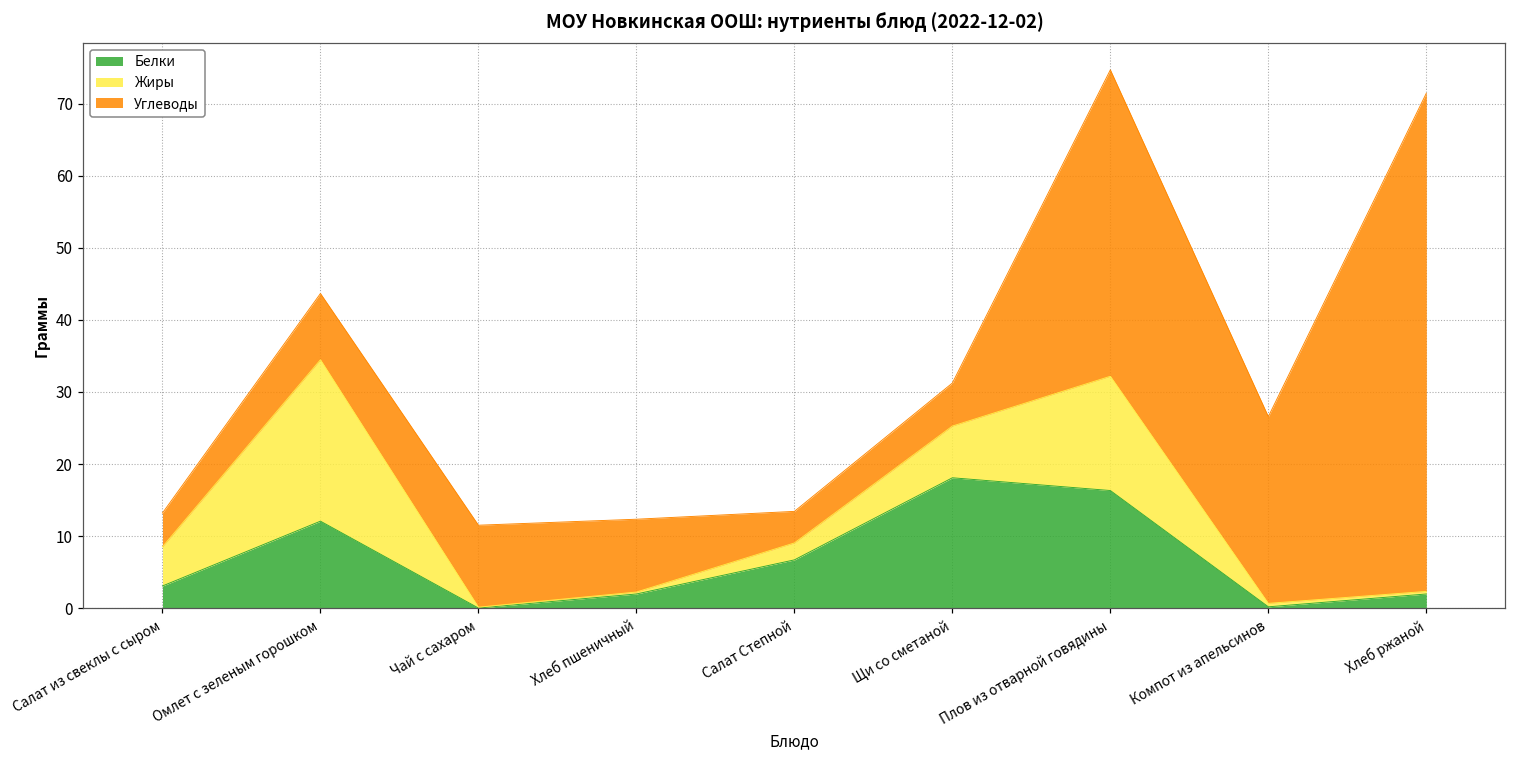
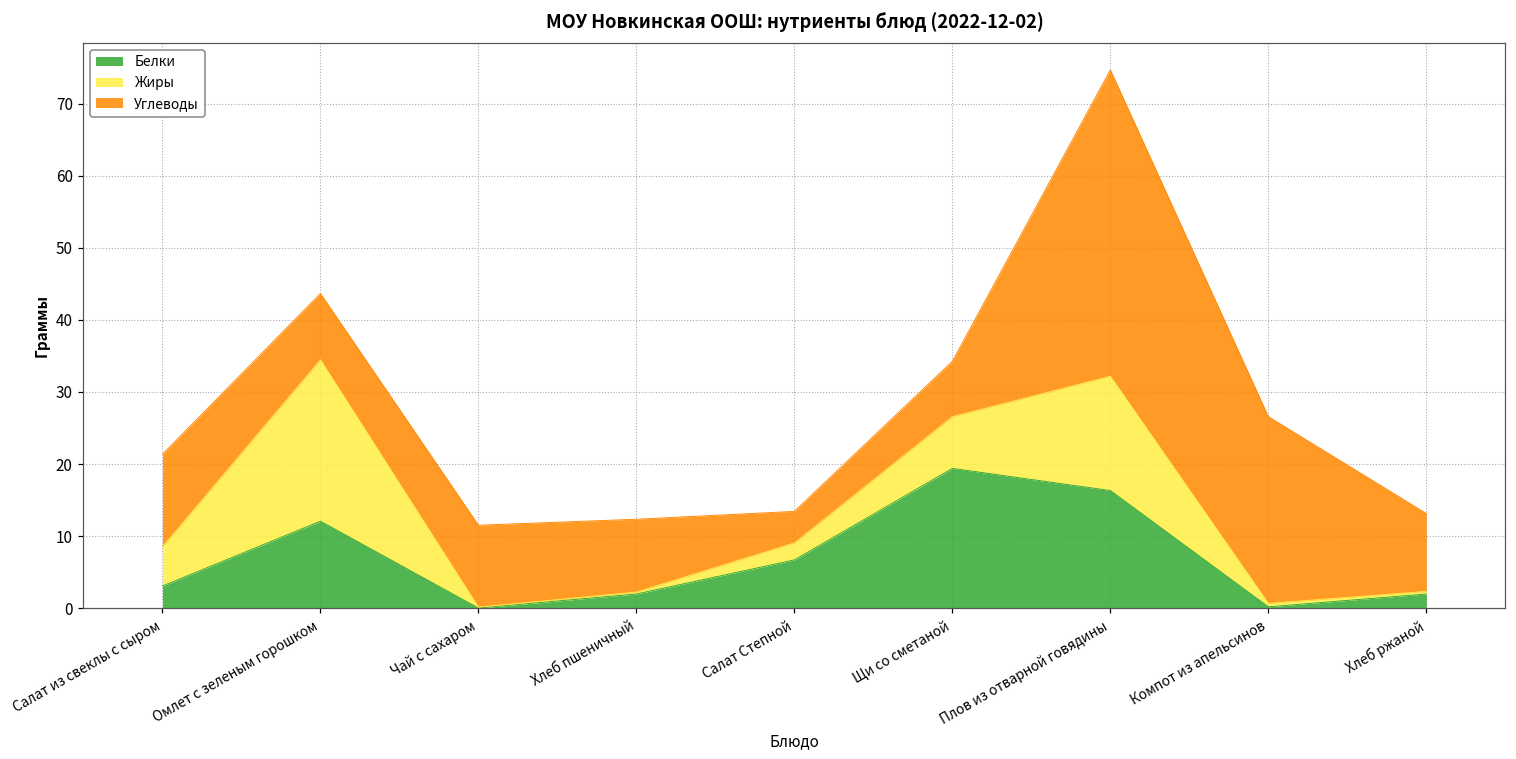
  {
    "Белки": {
      "Салат из свеклы с сыром": 3,
      "Омлет с зеленым горошком": 12,
      "Салат Степной": 7,
-     "Щи со сметаной": 18,
+     "Щи со сметаной": 19,
      "Плов из отварной говядины": 16,
      "Компот из апельсинов": 0
    },
    "Жиры": {
      "Салат из свеклы с сыром": 5,
      "Омлет с зеленым горошком": 22,
      "Салат Степной": 2,
      "Щи со сметаной": 7,
      "Плов из отварной говядины": 16,
      "Компот из апельсинов": 0
    },
    "Углеводы": {
-     "Салат из свеклы с сыром": 5,
+     "Салат из свеклы с сыром": 13,
      "Омлет с зеленым горошком": 9,
      "Чай с сахаром": 11,
      "Хлеб пшеничный": 10,
      "Салат Степной": 4,
-     "Щи со сметаной": 6,
+     "Щи со сметаной": 8,
      "Плов из отварной говядины": 43,
      "Компот из апельсинов": 26,
-     "Хлеб ржаной": 69
+     "Хлеб ржаной": 11
    }
  }
